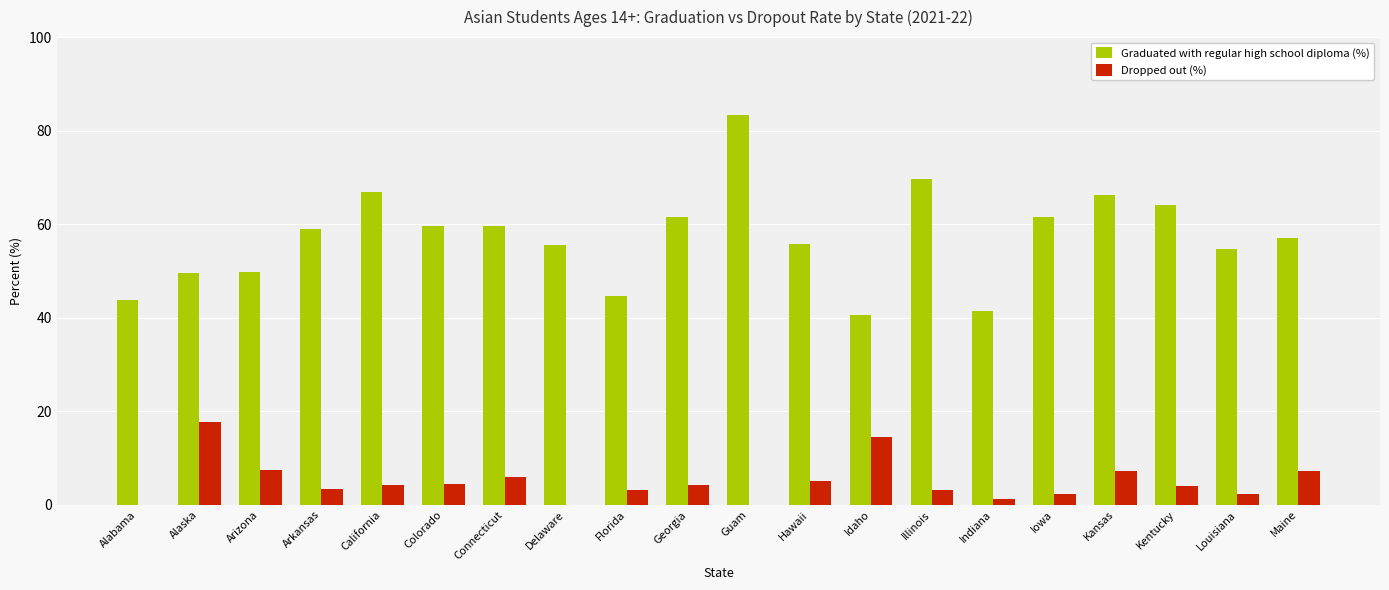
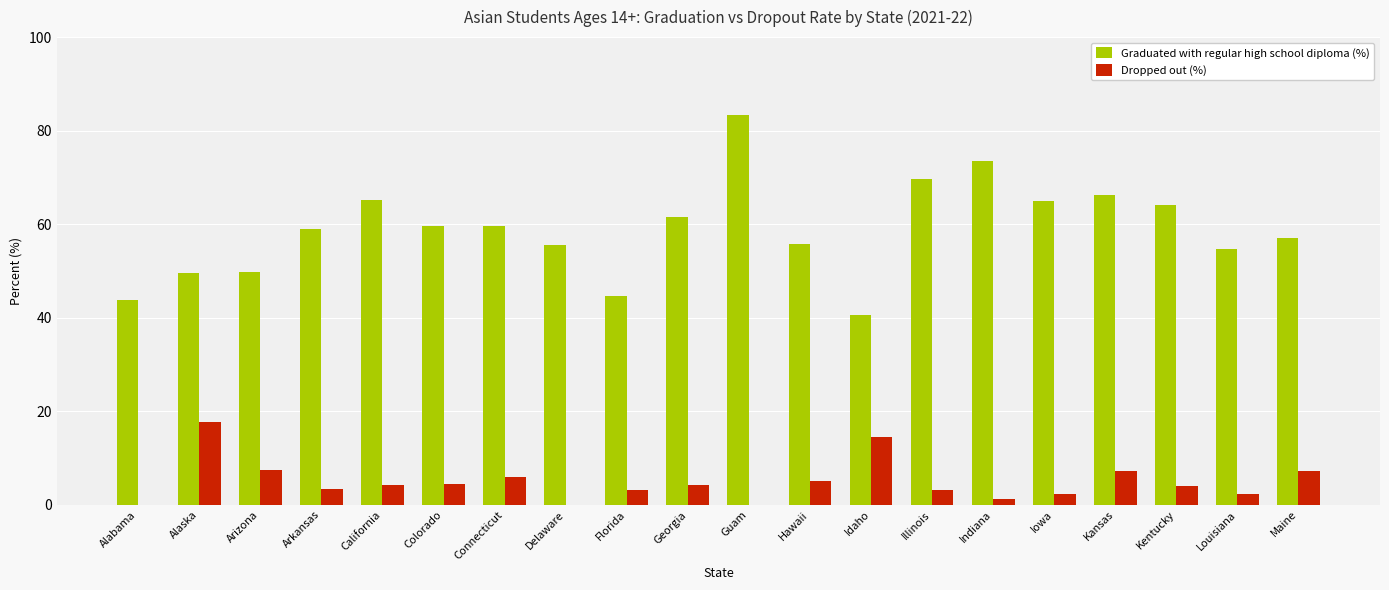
  {
    "Graduated with regular high school diploma (%)": {
      "Alabama": 44,
      "Alaska": 50,
      "Arizona": 50,
      "Arkansas": 59,
-     "California": 67,
+     "California": 65,
      "Colorado": 60,
      "Connecticut": 60,
      "Delaware": 56,
      "Florida": 45,
      "Georgia": 62,
      "Guam": 83,
      "Hawaii": 56,
      "Idaho": 41,
      "Illinois": 70,
-     "Indiana": 41,
-     "Iowa": 62,
+     "Indiana": 73,
+     "Iowa": 65,
      "Kansas": 66,
      "Kentucky": 64,
      "Louisiana": 55,
      "Maine": 57
    },
    "Dropped out (%)": {
      "Alabama": 0,
      "Alaska": 18,
      "Arizona": 7,
      "Arkansas": 3,
      "California": 4,
      "Colorado": 4,
      "Connecticut": 6,
      "Delaware": 0,
      "Florida": 3,
      "Georgia": 4,
      "Guam": 0,
      "Hawaii": 5,
      "Idaho": 15,
      "Illinois": 3,
      "Indiana": 1,
      "Iowa": 2,
      "Kansas": 7,
      "Kentucky": 4,
      "Louisiana": 2,
      "Maine": 7
    }
  }
